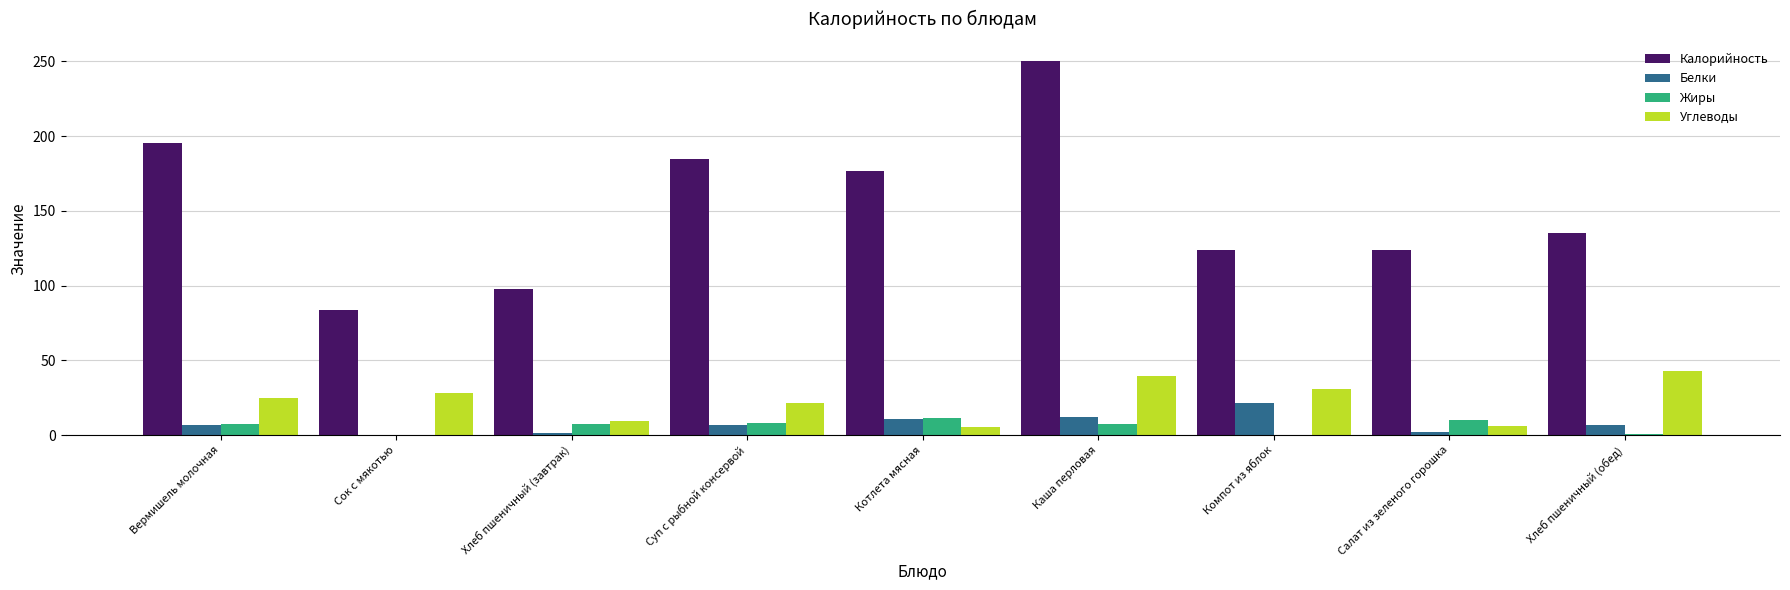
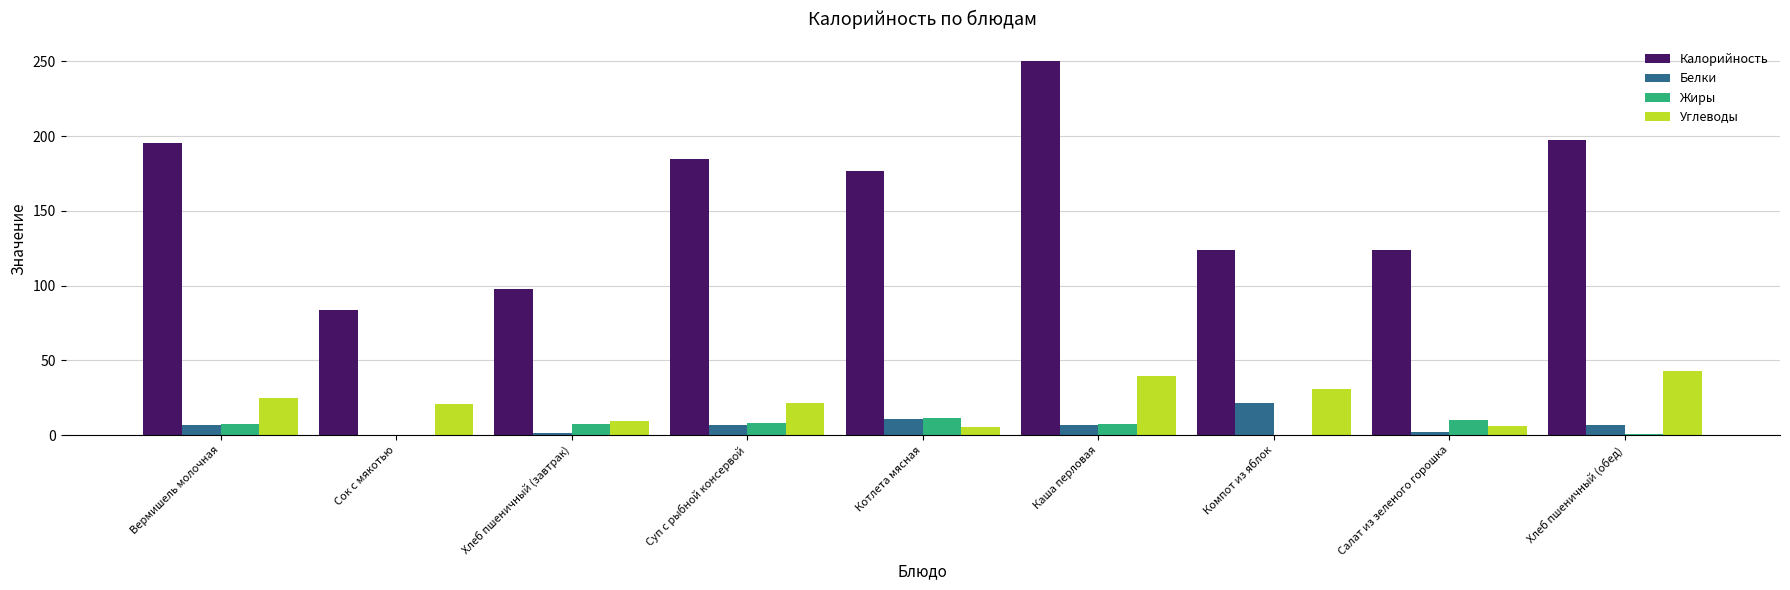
  {
    "Калорийность": {
      "Вермишель молочная": 195,
      "Сок с мякотью": 84,
      "Хлеб пшеничный (завтрак)": 98,
      "Суп с рыбной консервой": 184,
      "Котлета мясная": 177,
      "Каша перловая": 251,
      "Компот из яблок": 124,
      "Салат из зеленого горошка": 124,
-     "Хлеб пшеничный (обед)": 135
+     "Хлеб пшеничный (обед)": 197
    },
    "Белки": {
      "Вермишель молочная": 7,
      "Сок с мякотью": 0,
      "Суп с рыбной консервой": 7,
      "Котлета мясная": 11,
-     "Каша перловая": 12,
+     "Каша перловая": 7,
      "Компот из яблок": 21,
      "Салат из зеленого горошка": 2,
      "Хлеб пшеничный (обед)": 7
    },
    "Жиры": {
      "Вермишель молочная": 8,
      "Сок с мякотью": 0,
      "Хлеб пшеничный (завтрак)": 8,
      "Суп с рыбной консервой": 8,
      "Котлета мясная": 12,
      "Каша перловая": 7,
      "Компот из яблок": 0,
      "Салат из зеленого горошка": 10
    },
    "Углеводы": {
      "Вермишель молочная": 25,
-     "Сок с мякотью": 29,
+     "Сок с мякотью": 21,
      "Хлеб пшеничный (завтрак)": 10,
      "Суп с рыбной консервой": 21,
      "Котлета мясная": 6,
      "Каша перловая": 39,
      "Компот из яблок": 31,
      "Салат из зеленого горошка": 6,
      "Хлеб пшеничный (обед)": 43
    }
  }
